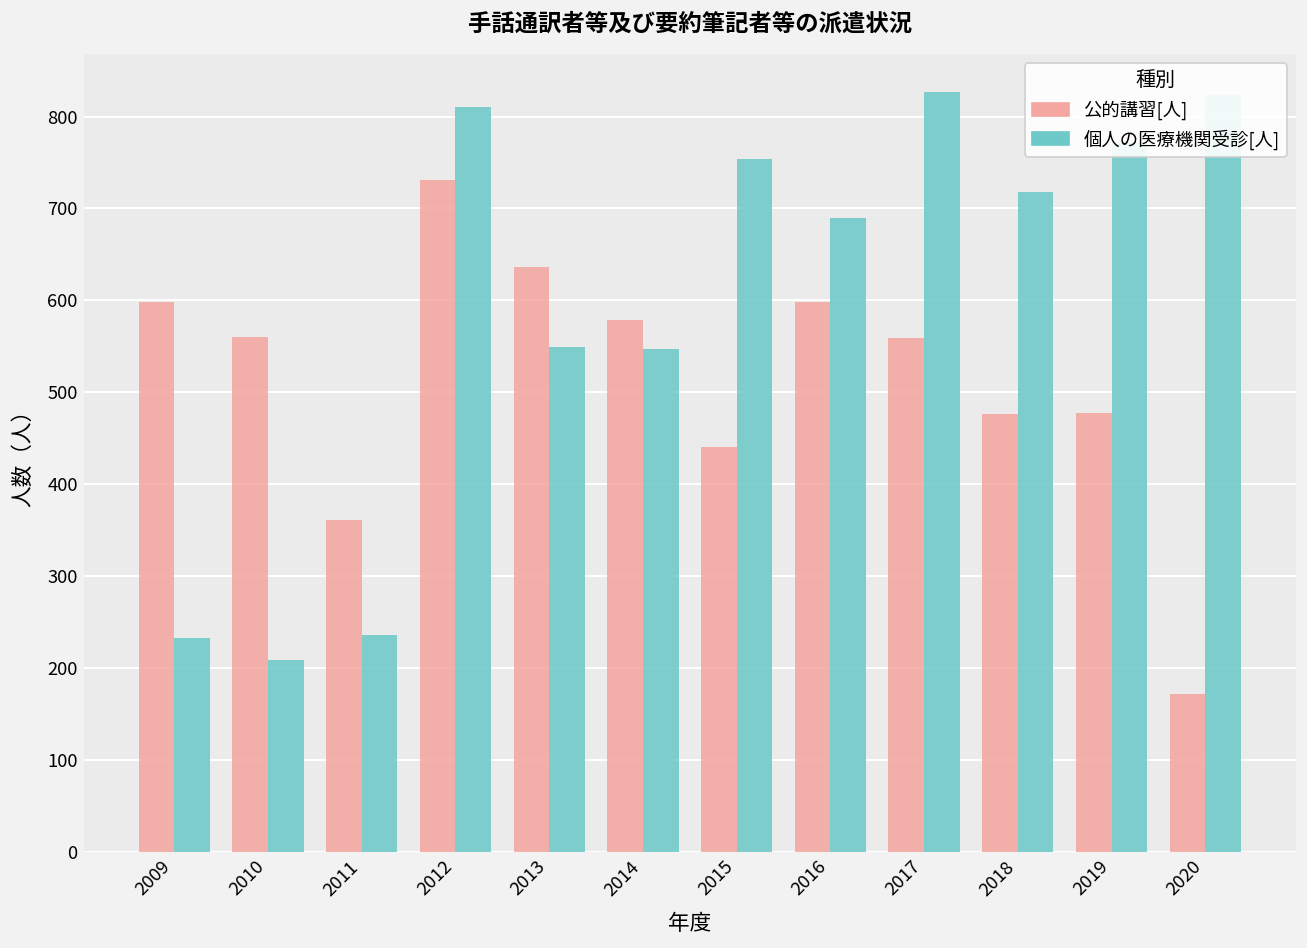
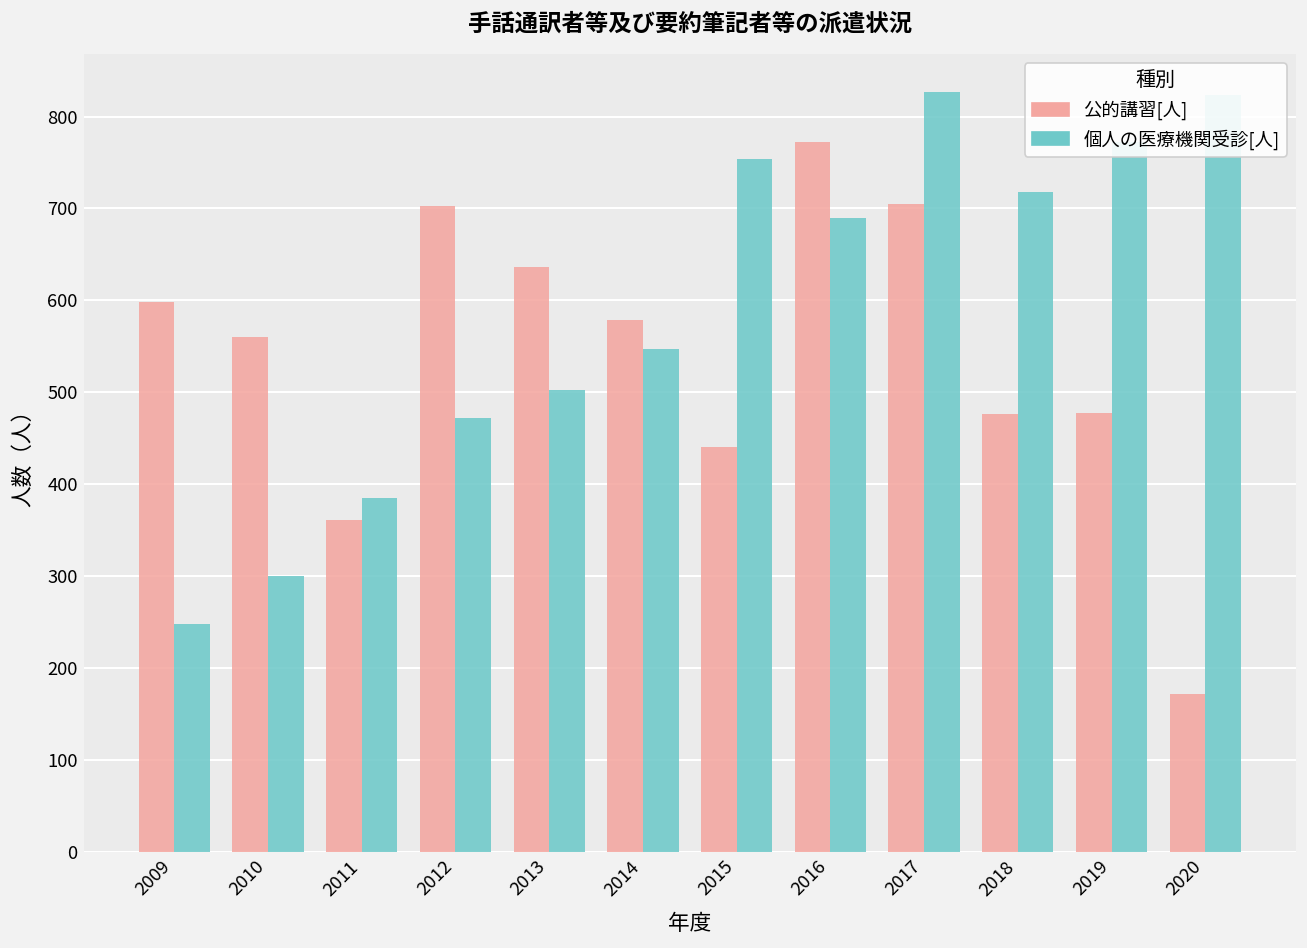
  {
    "公的講習[人]": {
      "2009": 600,
      "2010": 560,
      "2011": 360,
-     "2012": 730,
+     "2012": 700,
      "2013": 640,
      "2014": 580,
      "2015": 440,
-     "2016": 600,
-     "2017": 560,
+     "2016": 770,
+     "2017": 710,
      "2018": 480,
      "2019": 480,
      "2020": 170
    },
    "個人の医療機関受診[人]": {
-     "2009": 230,
-     "2010": 210,
-     "2011": 240,
-     "2012": 810,
-     "2013": 550,
+     "2009": 250,
+     "2010": 300,
+     "2011": 390,
+     "2012": 470,
+     "2013": 500,
      "2014": 550,
      "2015": 750,
      "2016": 690,
      "2017": 830,
      "2018": 720
    }
  }
